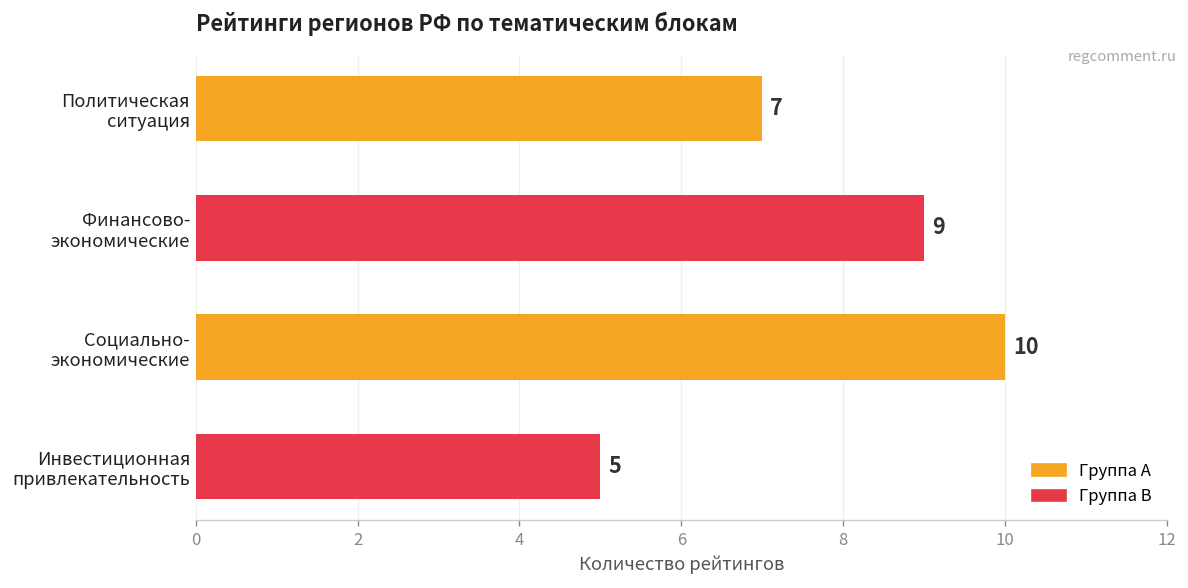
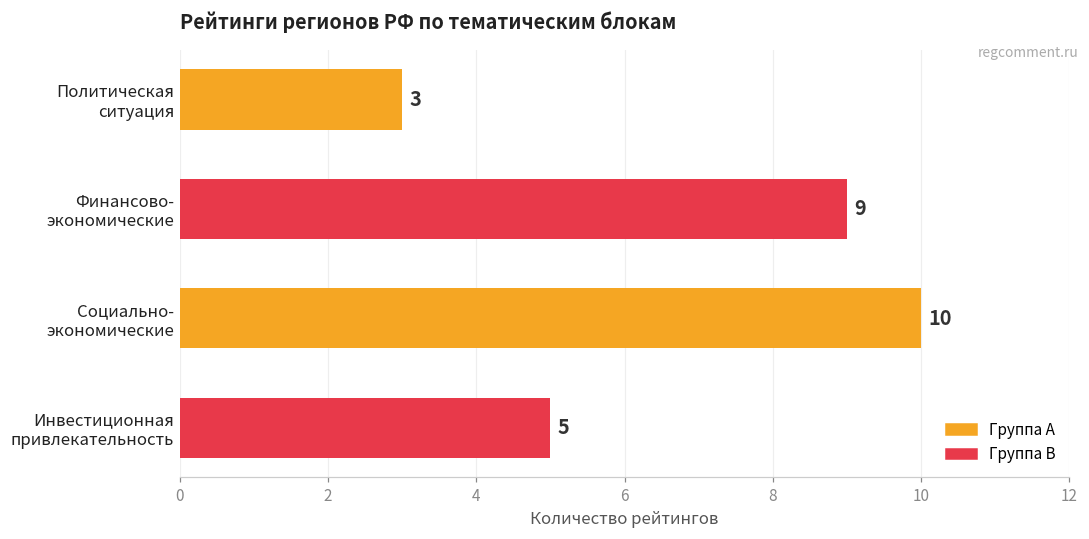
  {
-   "Политическая ситуация": 7,
+   "Политическая ситуация": 3,
    "Финансово- экономические": 9,
    "Социально- экономические": 10,
    "Инвестиционная привлекательность": 5
  }
